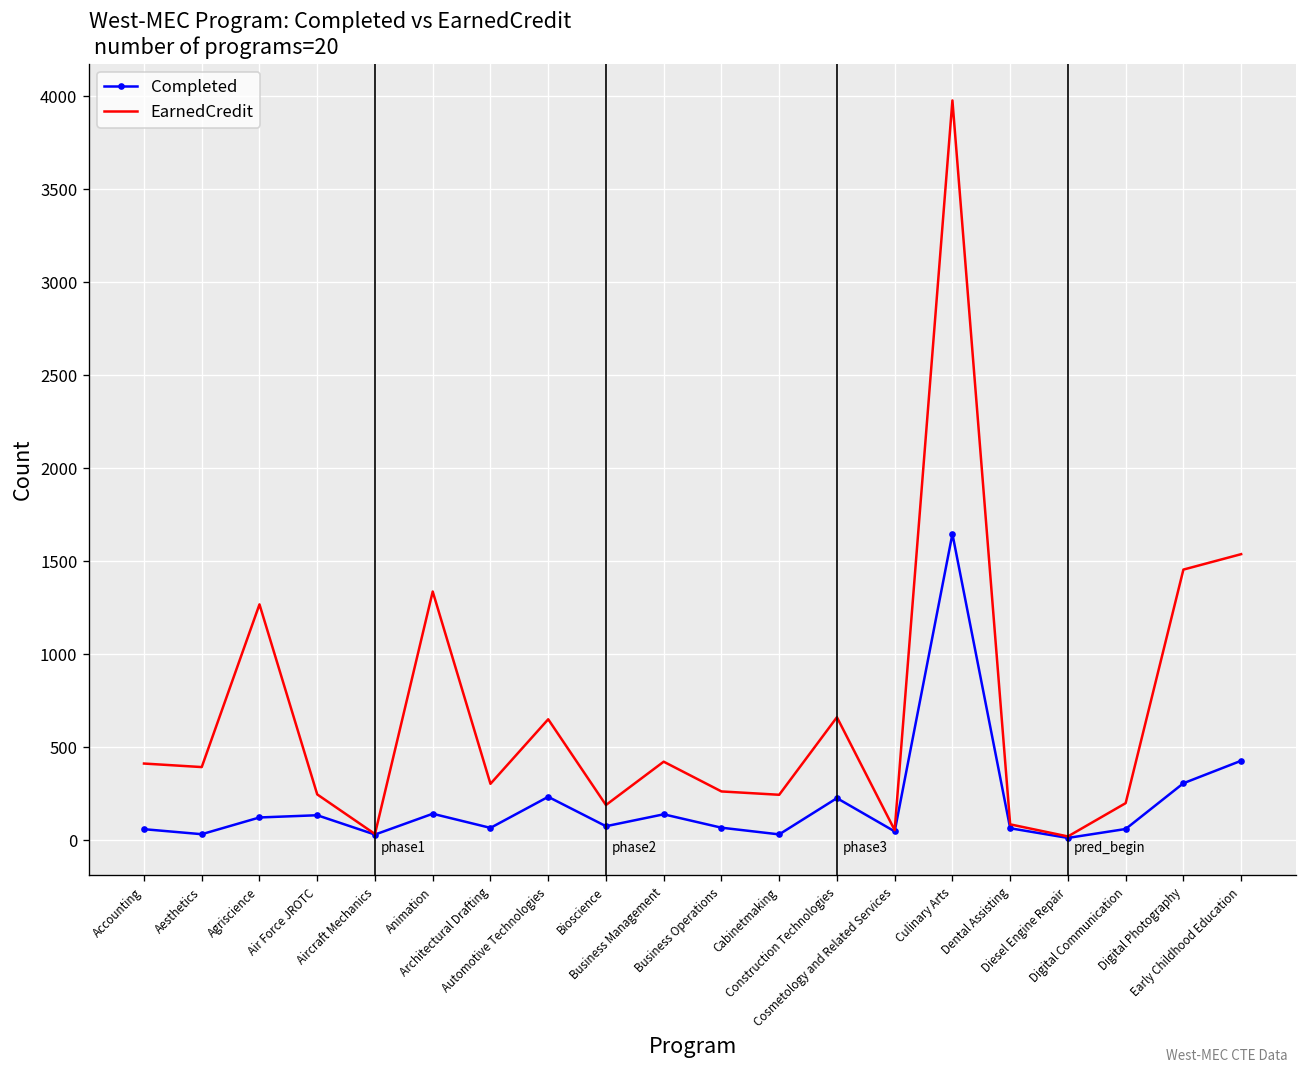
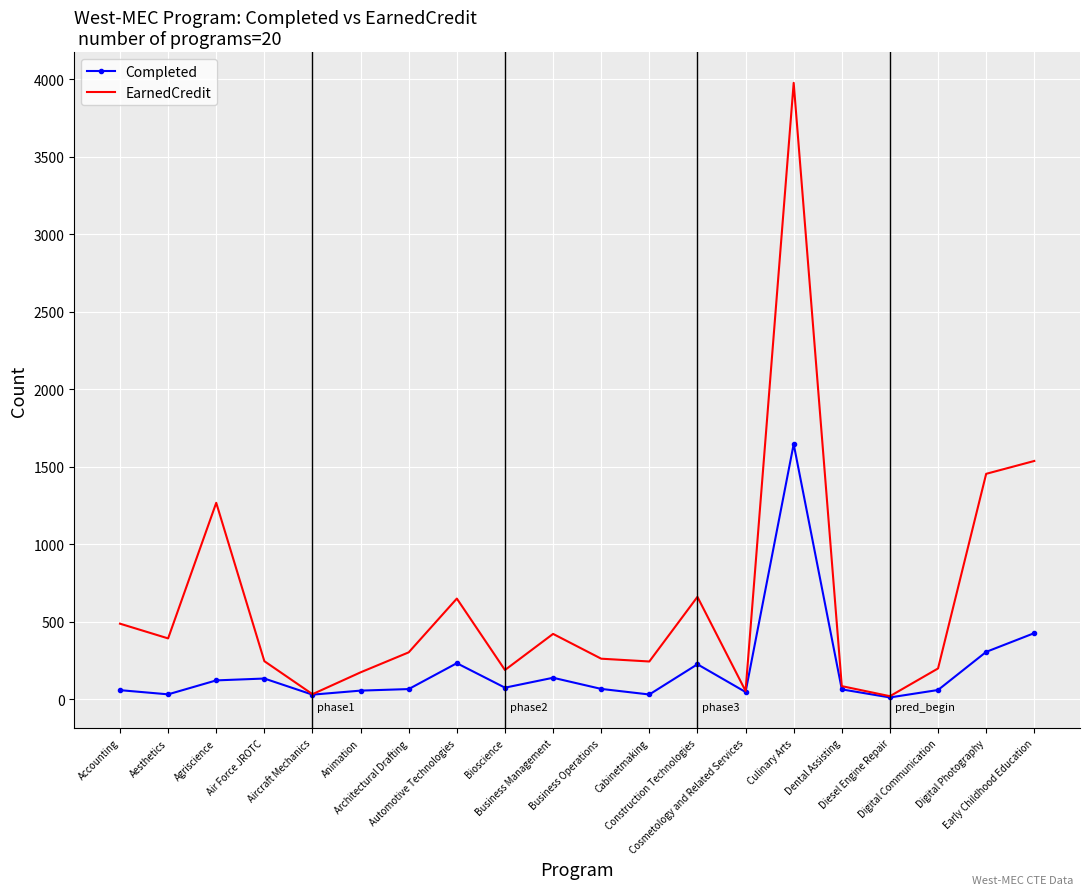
  {
    "Completed": {
      "Accounting": 60,
      "Aesthetics": 30,
      "Agriscience": 120,
      "Air Force JROTC": 130,
-     "Animation": 140,
+     "Animation": 60,
      "Architectural Drafting": 70,
      "Automotive Technologies": 230,
      "Bioscience": 80,
      "Business Management": 140,
      "Business Operations": 70,
      "Cabinetmaking": 30,
      "Construction Technologies": 230,
      "Culinary Arts": 1650,
      "Dental Assisting": 60,
      "Digital Communication": 60,
      "Digital Photography": 310,
      "Early Childhood Education": 430
    },
    "EarnedCredit": {
-     "Accounting": 410,
+     "Accounting": 490,
      "Aesthetics": 390,
      "Agriscience": 1270,
      "Air Force JROTC": 250,
-     "Animation": 1340,
+     "Animation": 170,
      "Architectural Drafting": 300,
      "Automotive Technologies": 650,
      "Bioscience": 190,
      "Business Management": 420,
      "Business Operations": 260,
      "Cabinetmaking": 240,
      "Construction Technologies": 660,
      "Culinary Arts": 3980,
      "Dental Assisting": 90,
      "Digital Communication": 200,
      "Digital Photography": 1460,
      "Early Childhood Education": 1540
    }
  }
